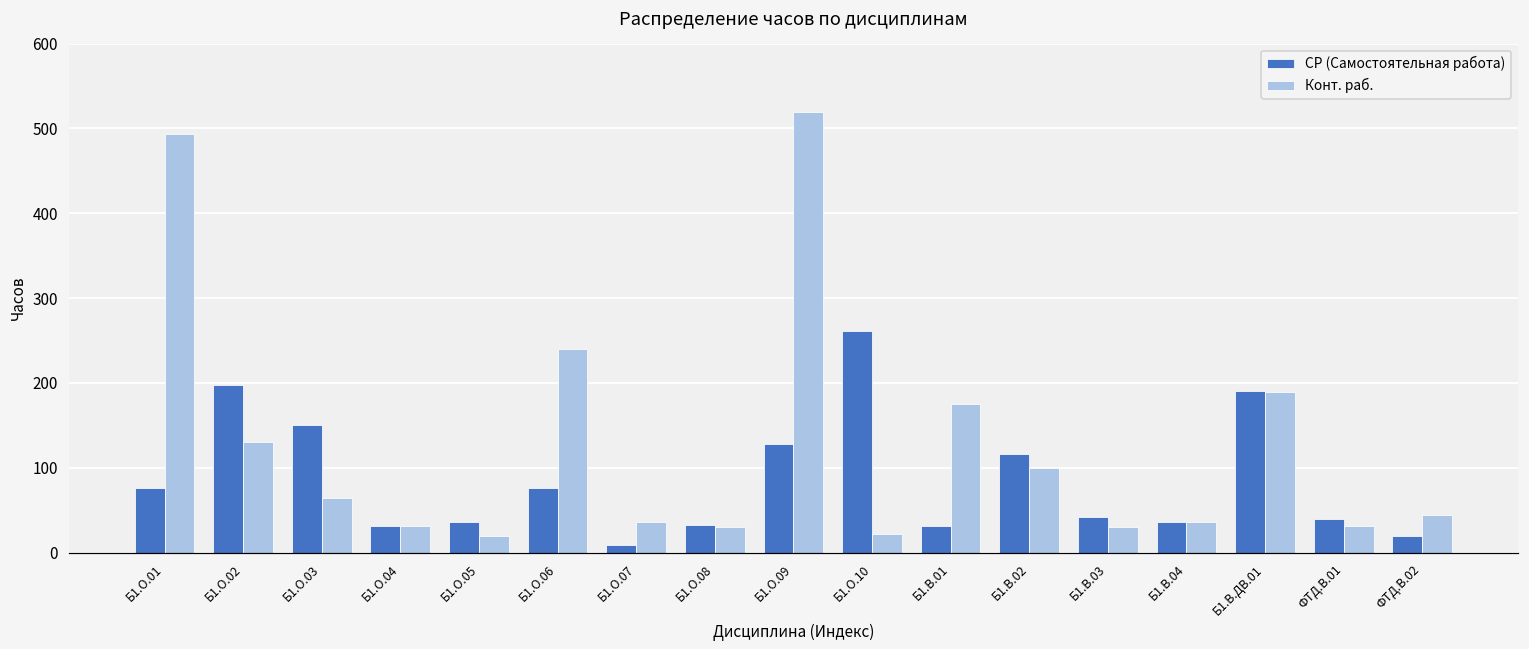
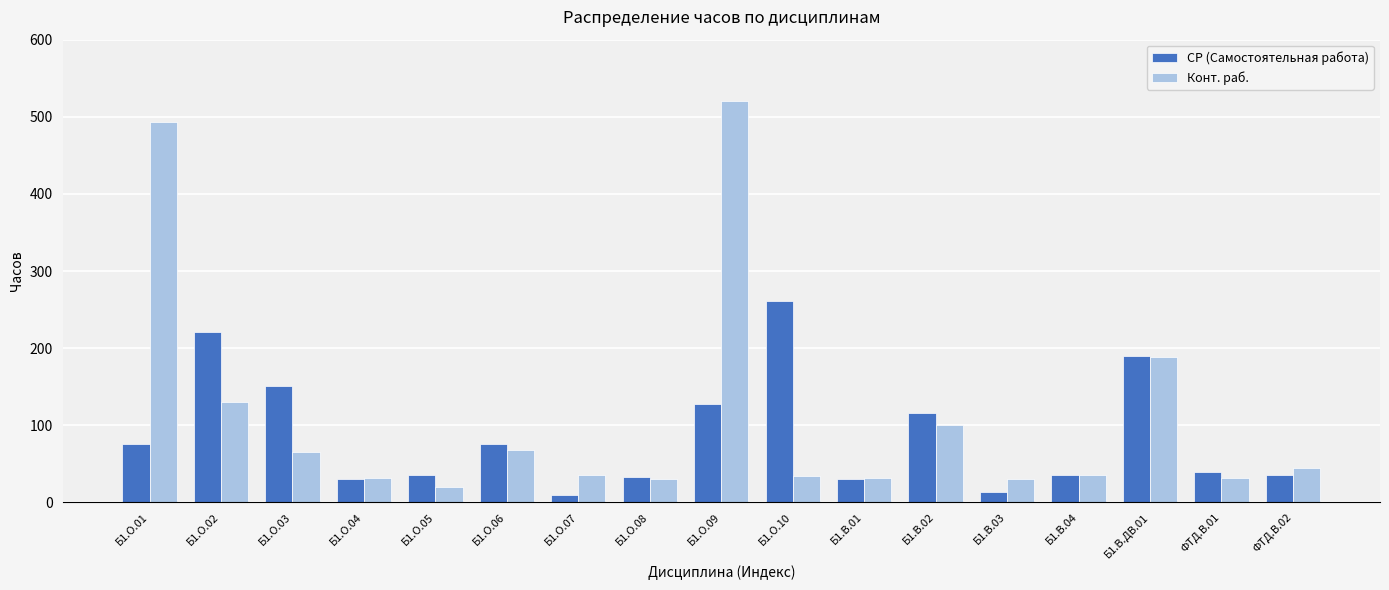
  {
    "СР (Самостоятельная работа)": {
      "Б1.О.01": 80,
-     "Б1.О.02": 200,
+     "Б1.О.02": 220,
      "Б1.О.03": 150,
      "Б1.О.04": 30,
      "Б1.О.05": 40,
      "Б1.О.06": 80,
      "Б1.О.07": 10,
      "Б1.О.08": 30,
      "Б1.О.09": 130,
      "Б1.О.10": 260,
      "Б1.В.01": 30,
      "Б1.В.02": 120,
-     "Б1.В.03": 40,
+     "Б1.В.03": 10,
      "Б1.В.04": 40,
      "Б1.В.ДВ.01": 190,
      "ФТД.В.01": 40,
-     "ФТД.В.02": 20
+     "ФТД.В.02": 40
    },
    "Конт. раб.": {
      "Б1.О.01": 490,
      "Б1.О.02": 130,
      "Б1.О.03": 70,
      "Б1.О.04": 30,
      "Б1.О.05": 20,
-     "Б1.О.06": 240,
+     "Б1.О.06": 70,
      "Б1.О.07": 40,
      "Б1.О.08": 30,
      "Б1.О.09": 520,
-     "Б1.О.10": 20,
-     "Б1.В.01": 180,
+     "Б1.О.10": 30,
+     "Б1.В.01": 30,
      "Б1.В.02": 100,
      "Б1.В.03": 30,
      "Б1.В.04": 40,
      "Б1.В.ДВ.01": 190,
      "ФТД.В.01": 30,
      "ФТД.В.02": 40
    }
  }
